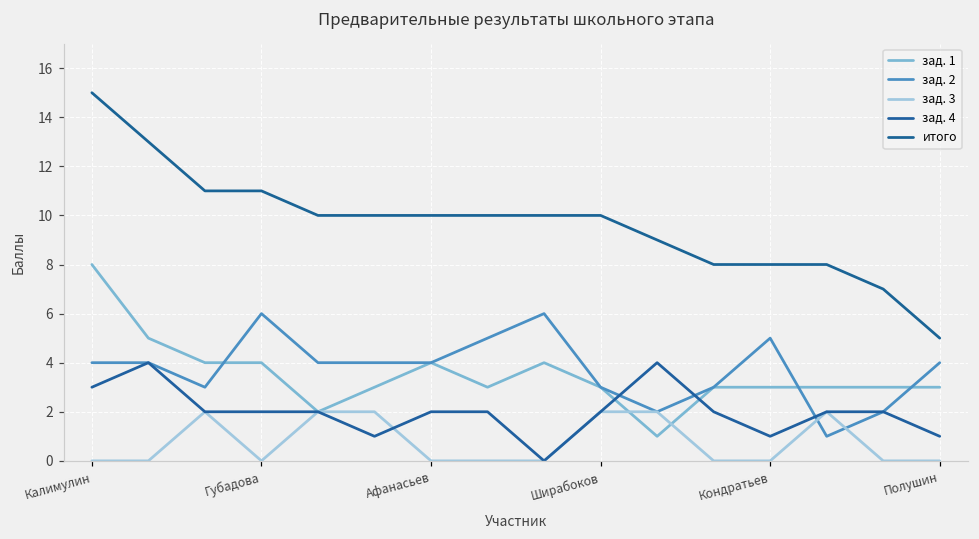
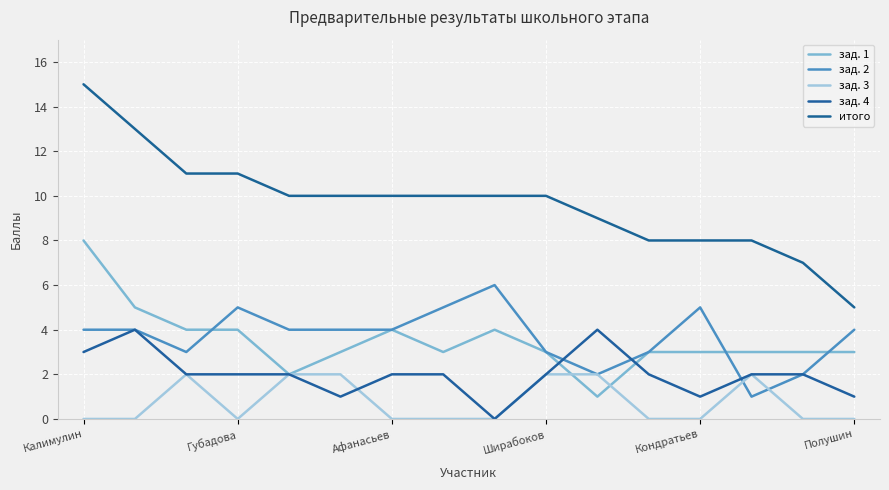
  {
    "зад. 2": {
      "Калимулин": 4,
-     "Губадова": 6,
+     "Губадова": 5,
      "Кондратьев": 5,
      "Полушин": 4
    }
  }
